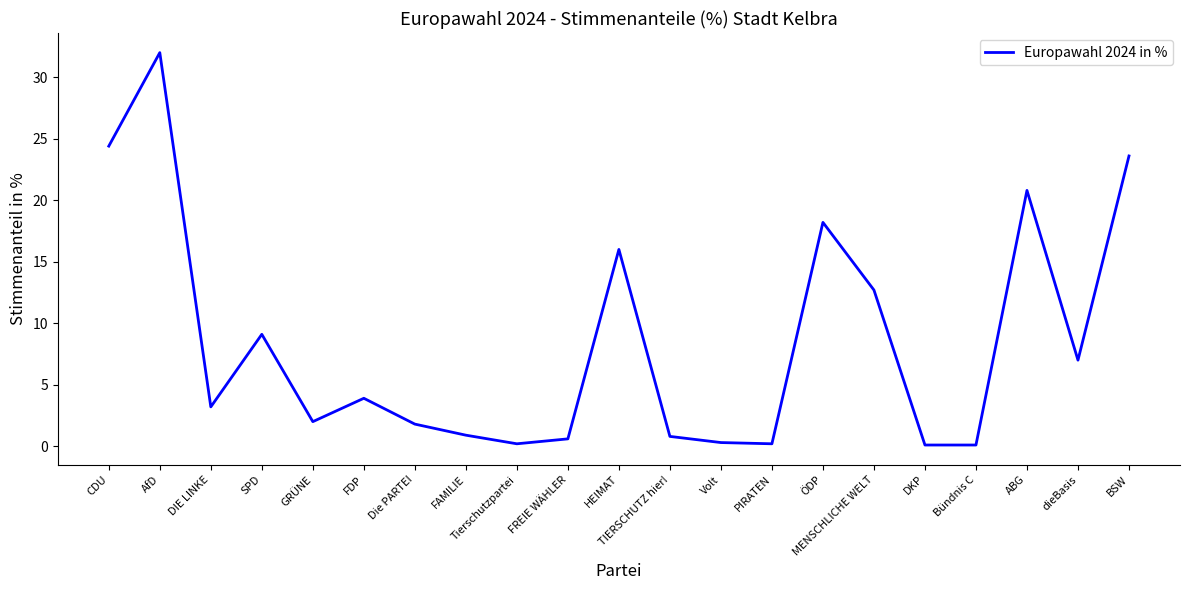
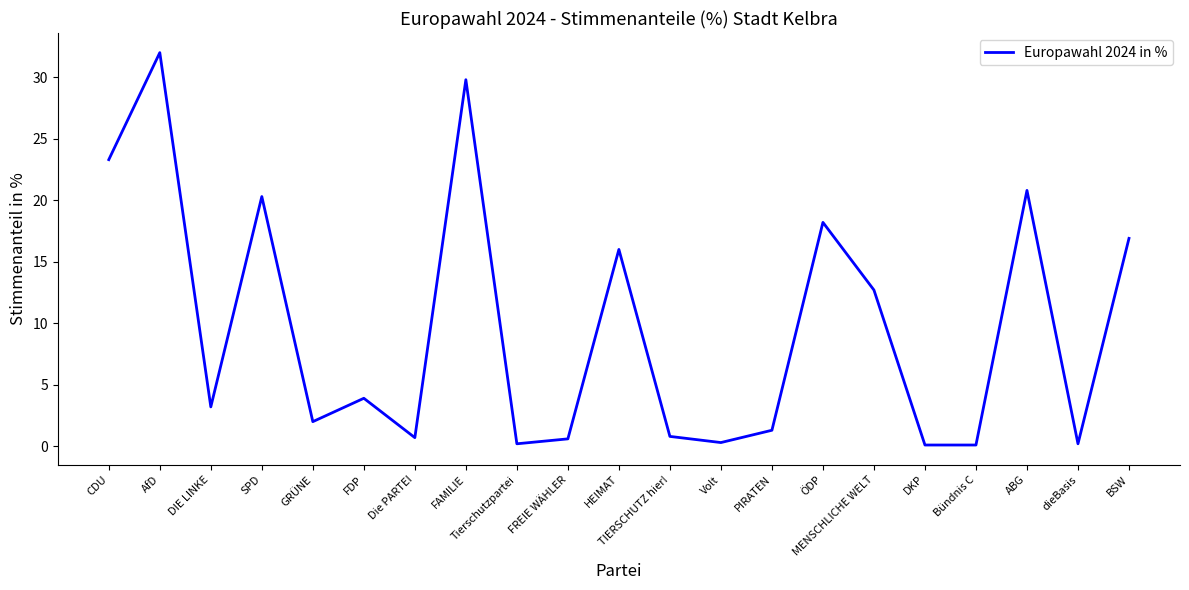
  {
-   "CDU": 24.4,
+   "CDU": 23.3,
    "AfD": 32.0,
    "DIE LINKE": 3.2,
-   "SPD": 9.1,
+   "SPD": 20.3,
    "GRÜNE": 2.0,
    "FDP": 3.9,
-   "Die PARTEI": 1.8,
-   "FAMILIE": 0.9,
+   "Die PARTEI": 0.7,
+   "FAMILIE": 29.8,
    "Tierschutzpartei": 0.2,
    "FREIE WÄHLER": 0.6,
    "HEIMAT": 16.0,
    "TIERSCHUTZ hier!": 0.8,
    "Volt": 0.3,
-   "PIRATEN": 0.2,
+   "PIRATEN": 1.3,
    "ÖDP": 18.2,
    "MENSCHLICHE WELT": 12.7,
    "DKP": 0.1,
    "Bündnis C": 0.1,
    "ABG": 20.8,
-   "dieBasis": 7.0,
-   "BSW": 23.6
+   "dieBasis": 0.2,
+   "BSW": 16.9
  }
